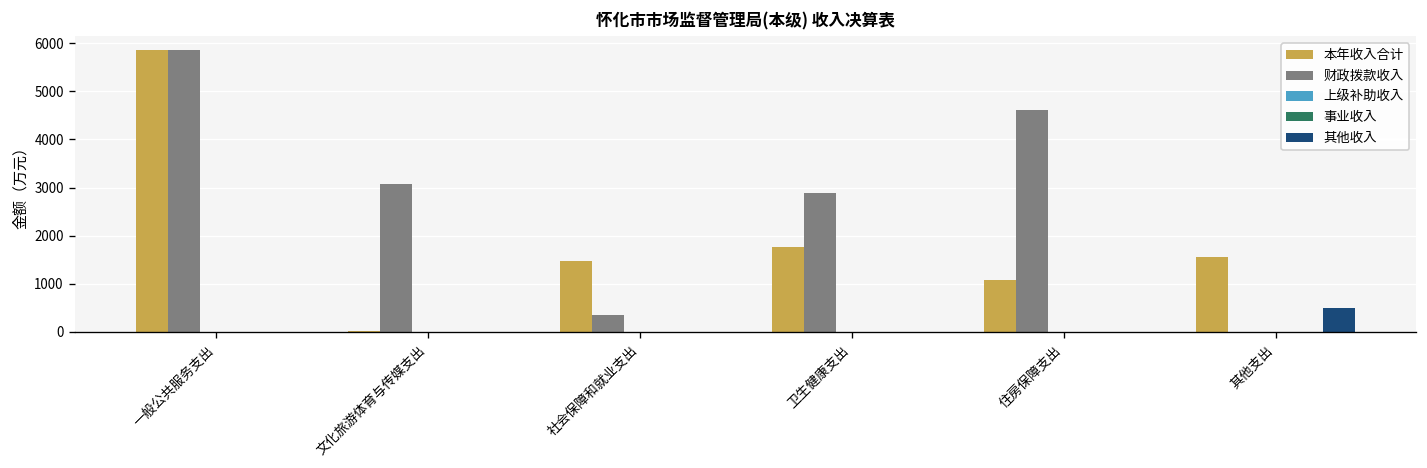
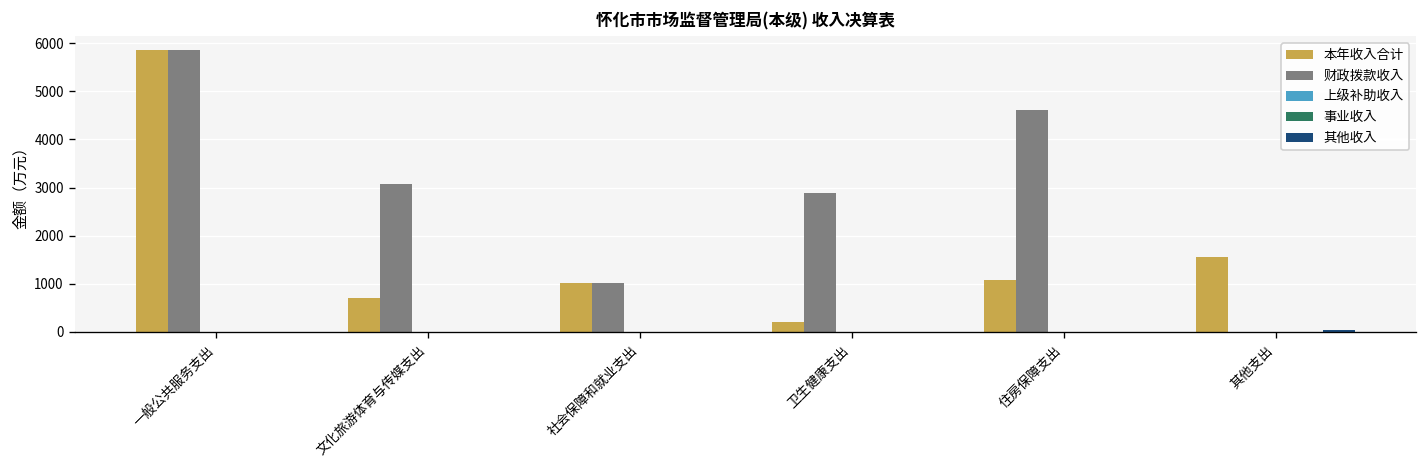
  {
    "本年收入合计": {
      "一般公共服务支出": 5900,
-     "文化旅游体育与传媒支出": 0,
-     "社会保障和就业支出": 1500,
-     "卫生健康支出": 1800,
+     "文化旅游体育与传媒支出": 700,
+     "社会保障和就业支出": 1000,
+     "卫生健康支出": 200,
      "住房保障支出": 1100,
      "其他支出": 1500
    },
    "财政拨款收入": {
      "一般公共服务支出": 5900,
      "文化旅游体育与传媒支出": 3100,
-     "社会保障和就业支出": 300,
+     "社会保障和就业支出": 1000,
      "卫生健康支出": 2900,
      "住房保障支出": 4600,
      "其他支出": 0
    },
    "上级补助收入": {
      "一般公共服务支出": 0,
      "文化旅游体育与传媒支出": 0,
      "社会保障和就业支出": 0,
      "卫生健康支出": 0,
      "住房保障支出": 0,
      "其他支出": 0
    },
    "事业收入": {
      "一般公共服务支出": 0,
      "文化旅游体育与传媒支出": 0,
      "社会保障和就业支出": 0,
      "卫生健康支出": 0,
      "住房保障支出": 0,
      "其他支出": 0
    },
    "其他收入": {
      "一般公共服务支出": 0,
      "文化旅游体育与传媒支出": 0,
      "社会保障和就业支出": 0,
      "卫生健康支出": 0,
      "住房保障支出": 0,
-     "其他支出": 500
+     "其他支出": 0
    }
  }
